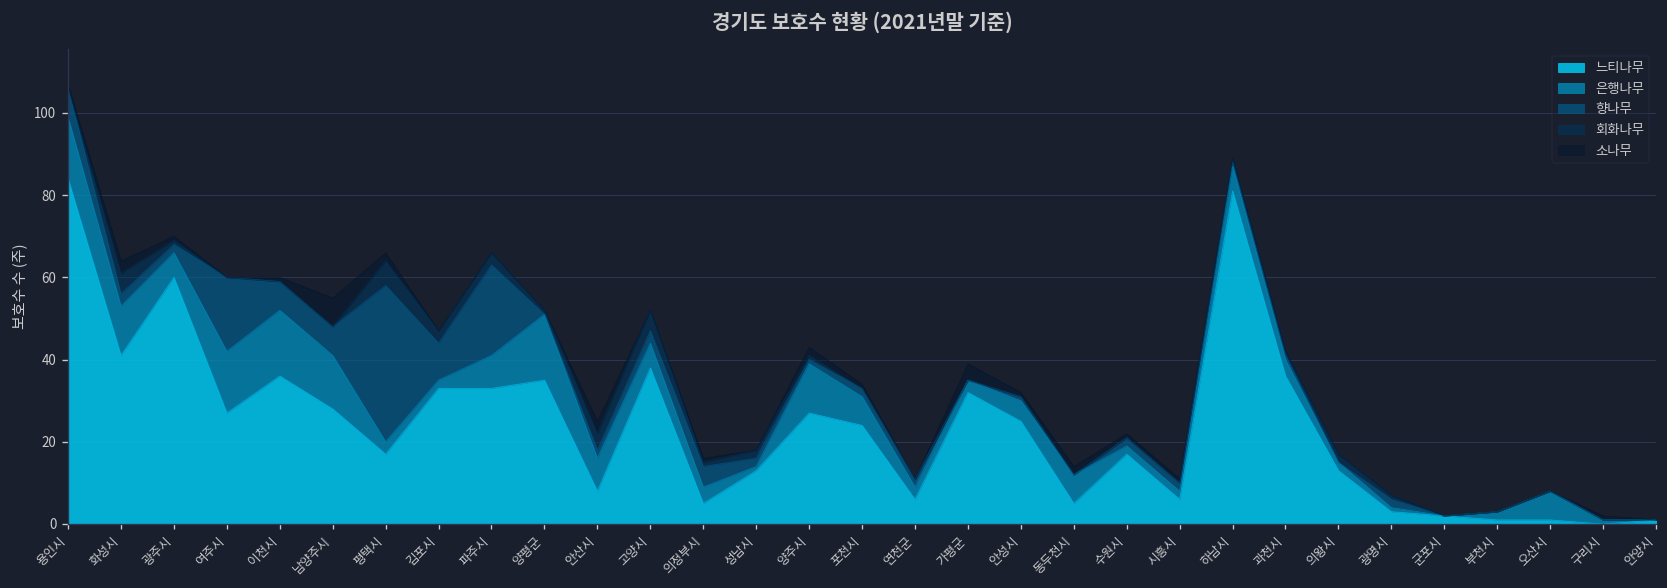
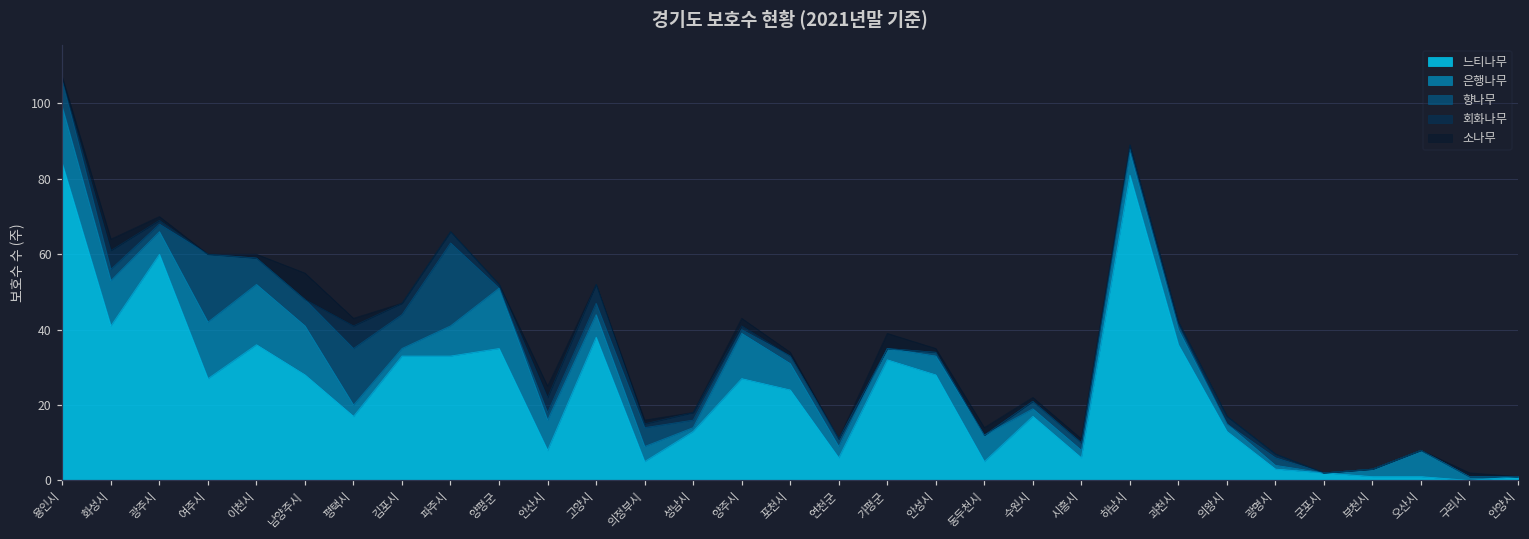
  {
    "느티나무": {
      "용인시": 84,
      "화성시": 41,
      "광주시": 60,
      "여주시": 27,
      "이천시": 36,
      "남양주시": 28,
      "평택시": 17,
      "김포시": 33,
      "파주시": 33,
      "양평군": 35,
      "안산시": 8,
      "고양시": 38,
      "의정부시": 5,
      "성남시": 13,
      "양주시": 27,
      "포천시": 24,
      "연천군": 6,
      "가평군": 32,
-     "안성시": 25,
+     "안성시": 28,
      "동두천시": 5,
      "수원시": 17,
      "시흥시": 6,
      "하남시": 81,
      "과천시": 36,
      "의왕시": 13,
      "광명시": 3,
      "부천시": 1,
      "오산시": 1,
      "구리시": 0
    },
    "은행나무": {
      "용인시": 15,
      "화성시": 12,
      "광주시": 6,
      "여주시": 15,
      "이천시": 16,
      "남양주시": 13,
      "평택시": 3,
      "김포시": 2,
      "파주시": 8,
      "안산시": 8,
      "고양시": 6,
      "의정부시": 4,
      "성남시": 1,
      "양주시": 12,
      "포천시": 7,
      "연천군": 3,
      "안성시": 5,
      "수원시": 2,
      "시흥시": 2,
      "하남시": 6,
      "과천시": 4,
      "광명시": 1
    },
    "향나무": {
      "화성시": 3,
      "광주시": 2,
-     "평택시": 38,
+     "평택시": 15,
      "김포시": 9,
      "파주시": 22,
      "안산시": 2,
      "고양시": 3,
      "의정부시": 5,
      "성남시": 2,
      "양주시": 1,
      "하남시": 1,
      "과천시": 1,
      "광명시": 2
    }
  }
